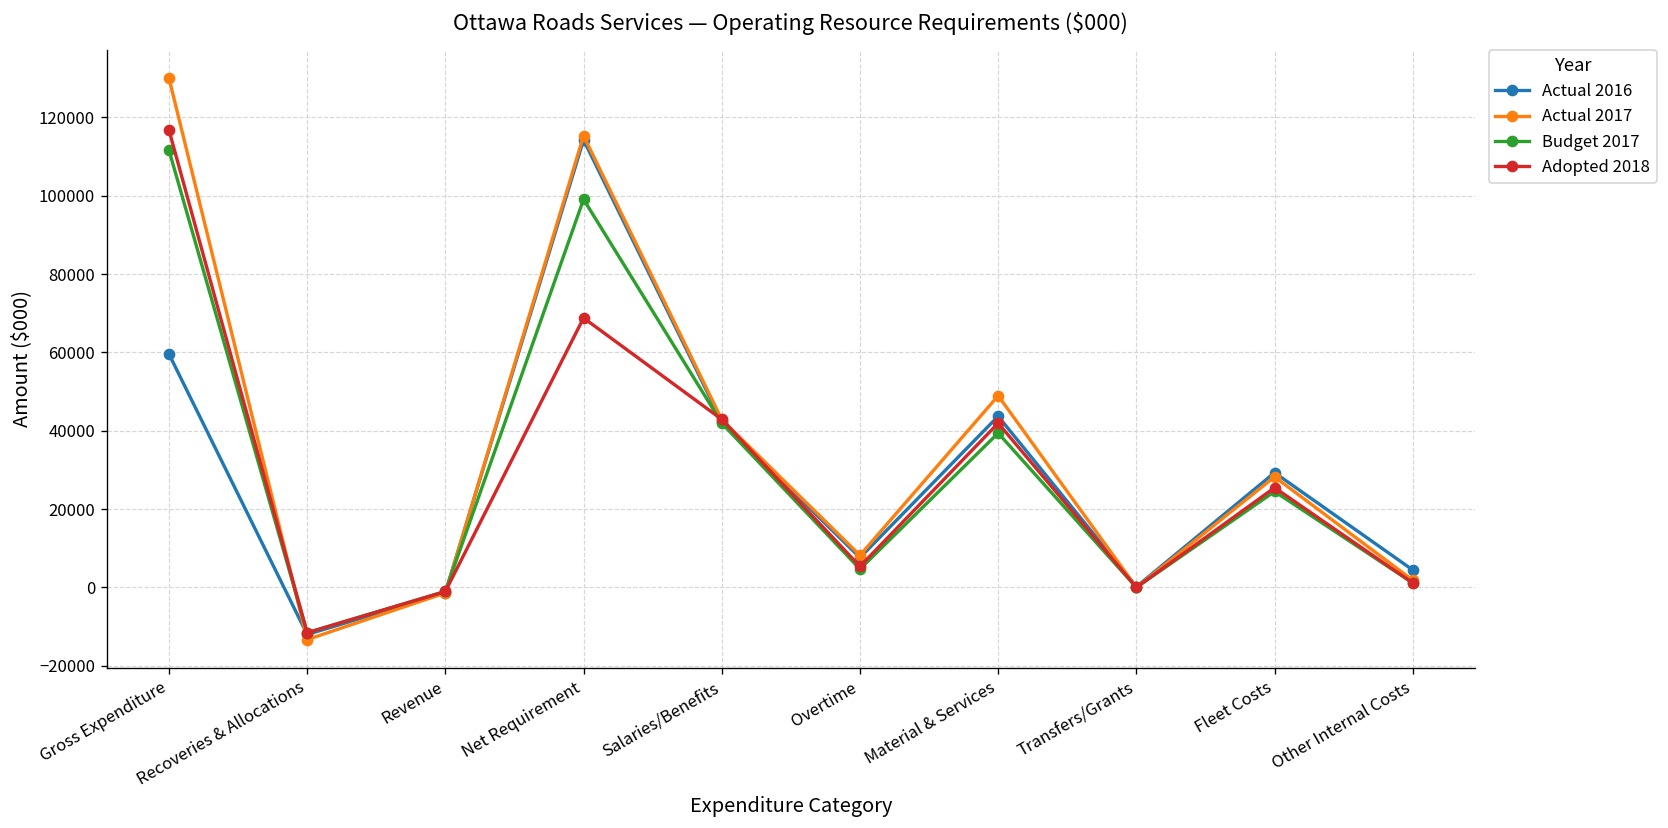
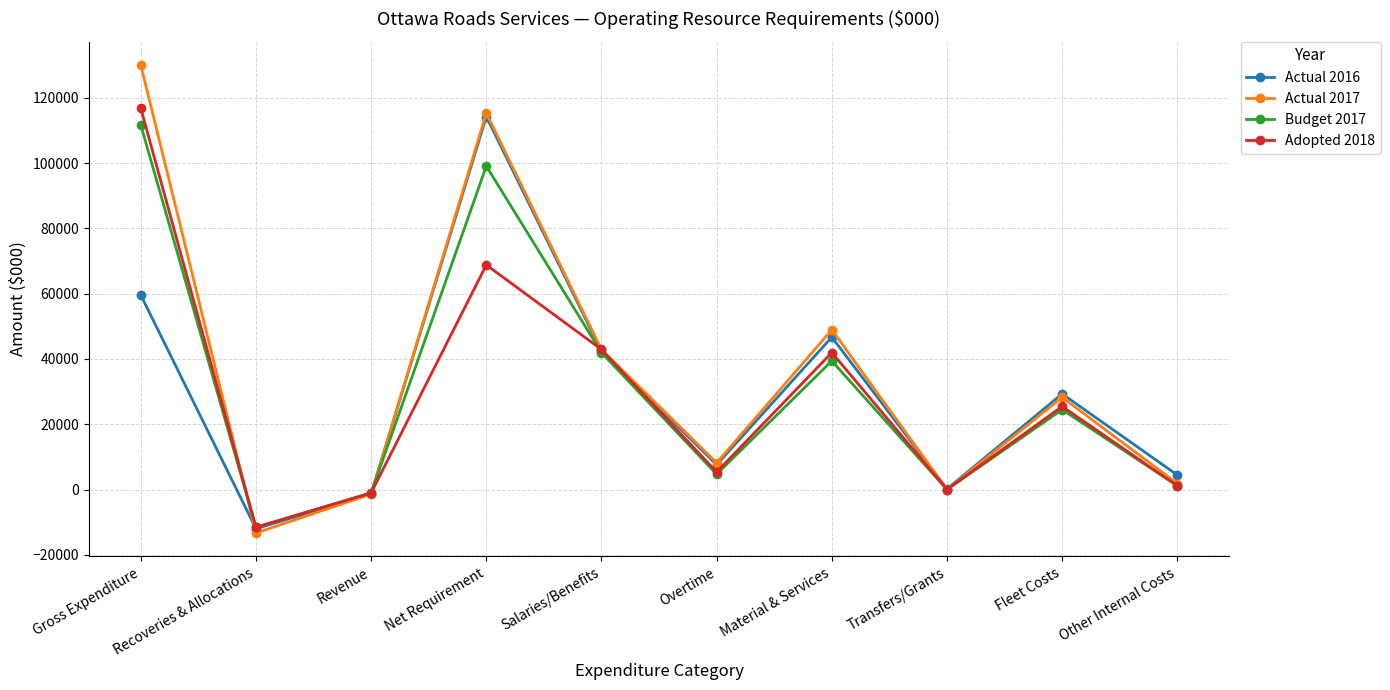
  {
    "Actual 2016": {
      "Gross Expenditure": 60000,
      "Net Requirement": 114000,
-     "Material & Services": 44000,
+     "Material & Services": 47000,
      "Fleet Costs": 29000,
      "Other Internal Costs": 4000
    },
    "Actual 2017": {
      "Gross Expenditure": 130000,
      "Recoveries & Allocations": -13000,
      "Net Requirement": 115000,
      "Material & Services": 49000,
      "Fleet Costs": 28000
    },
    "Budget 2017": {
      "Gross Expenditure": 112000,
      "Net Requirement": 99000,
      "Material & Services": 39000,
      "Fleet Costs": 24000
    },
    "Adopted 2018": {
      "Gross Expenditure": 117000,
      "Net Requirement": 69000,
      "Material & Services": 42000,
      "Fleet Costs": 25000
    }
  }
